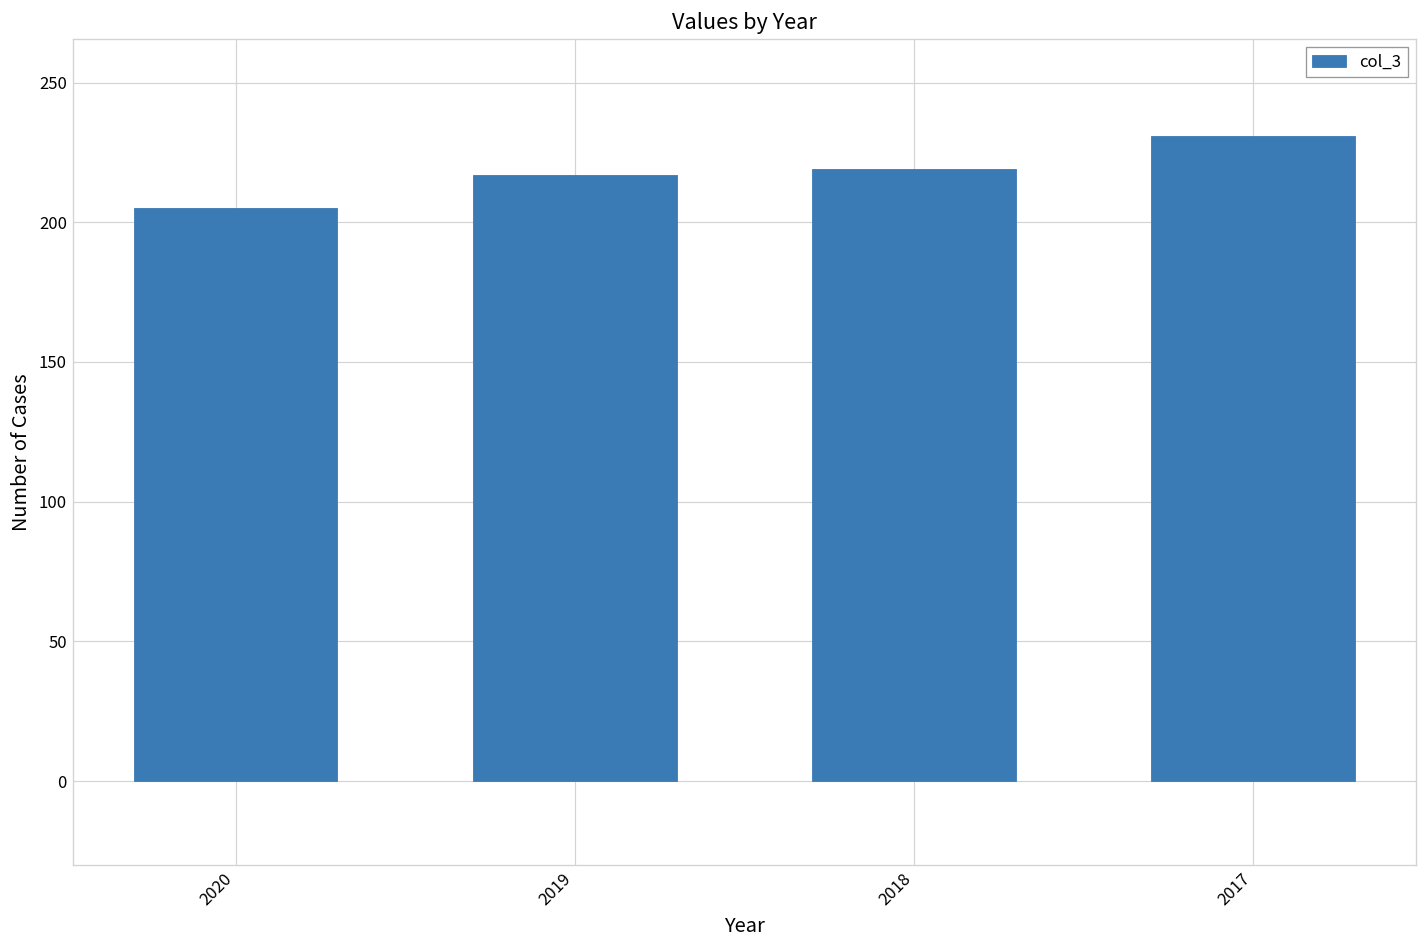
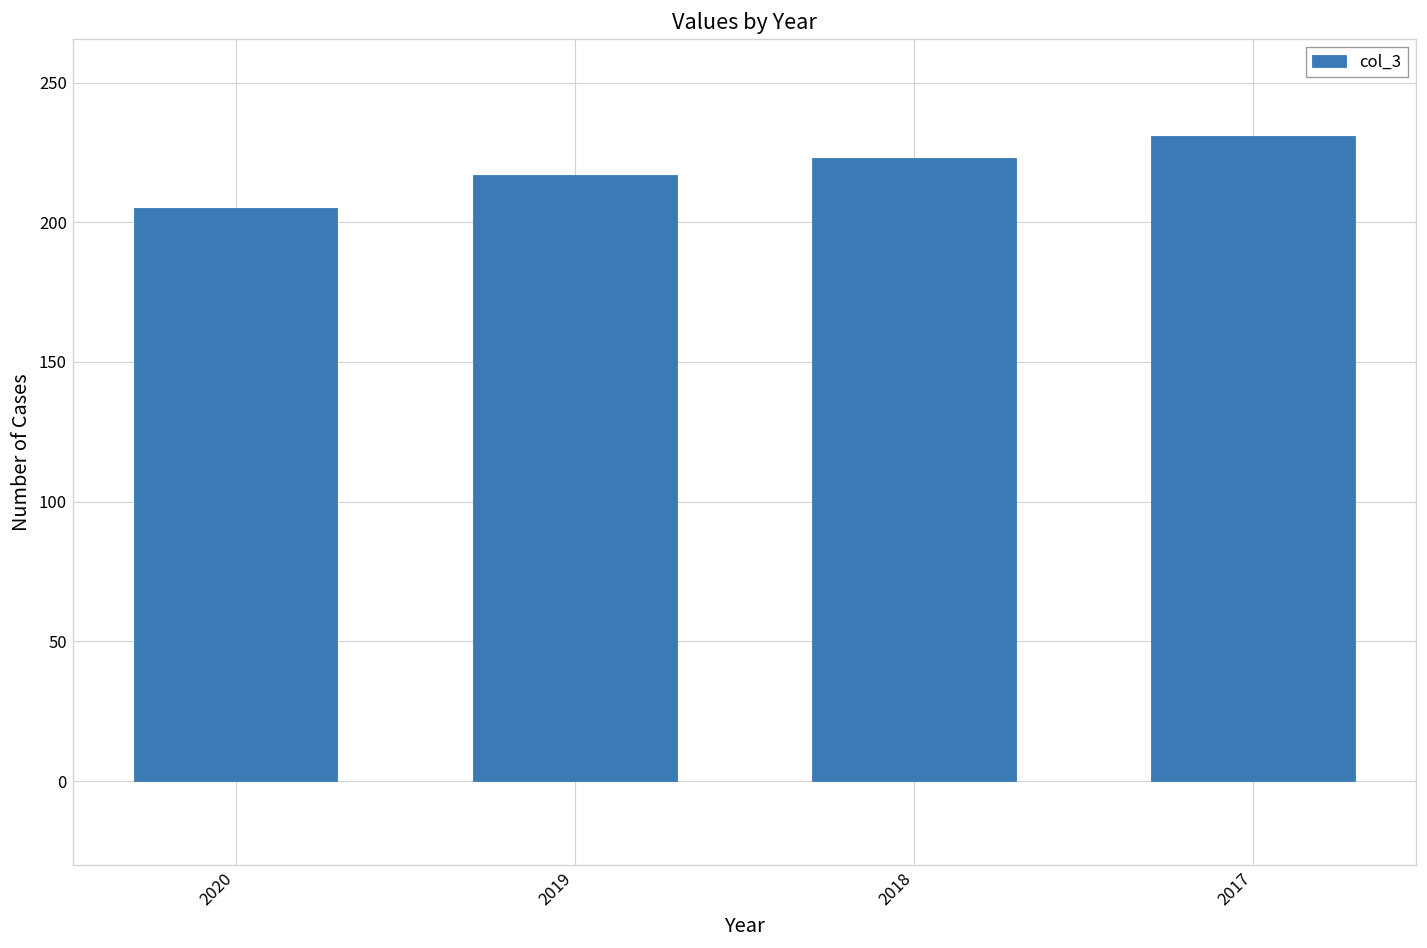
  {
    "2020": 205,
    "2019": 217,
-   "2018": 219,
+   "2018": 223,
    "2017": 231
  }
